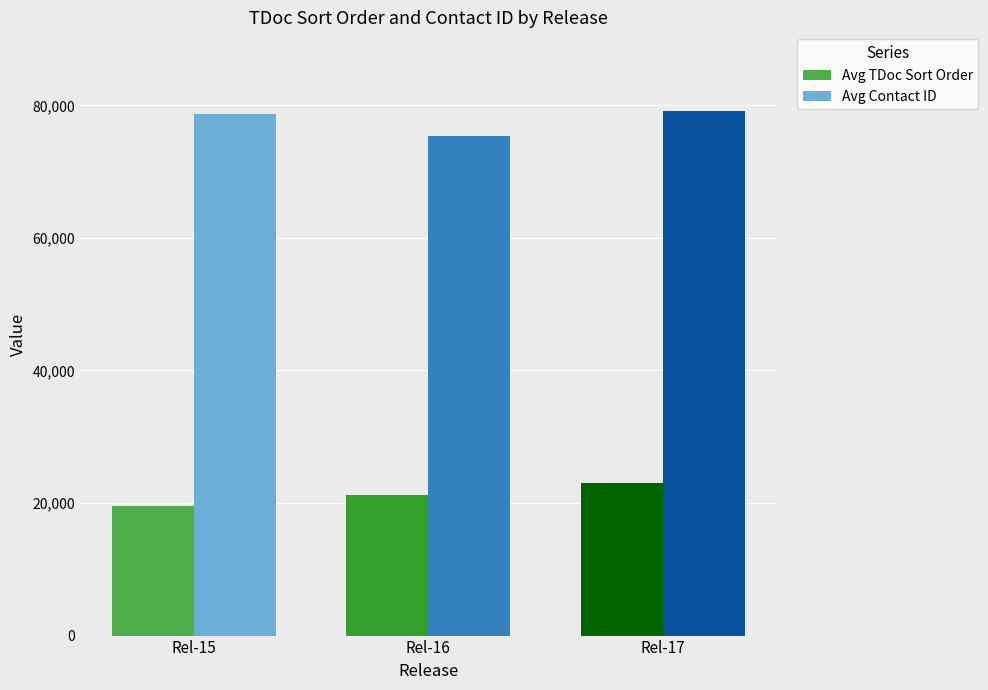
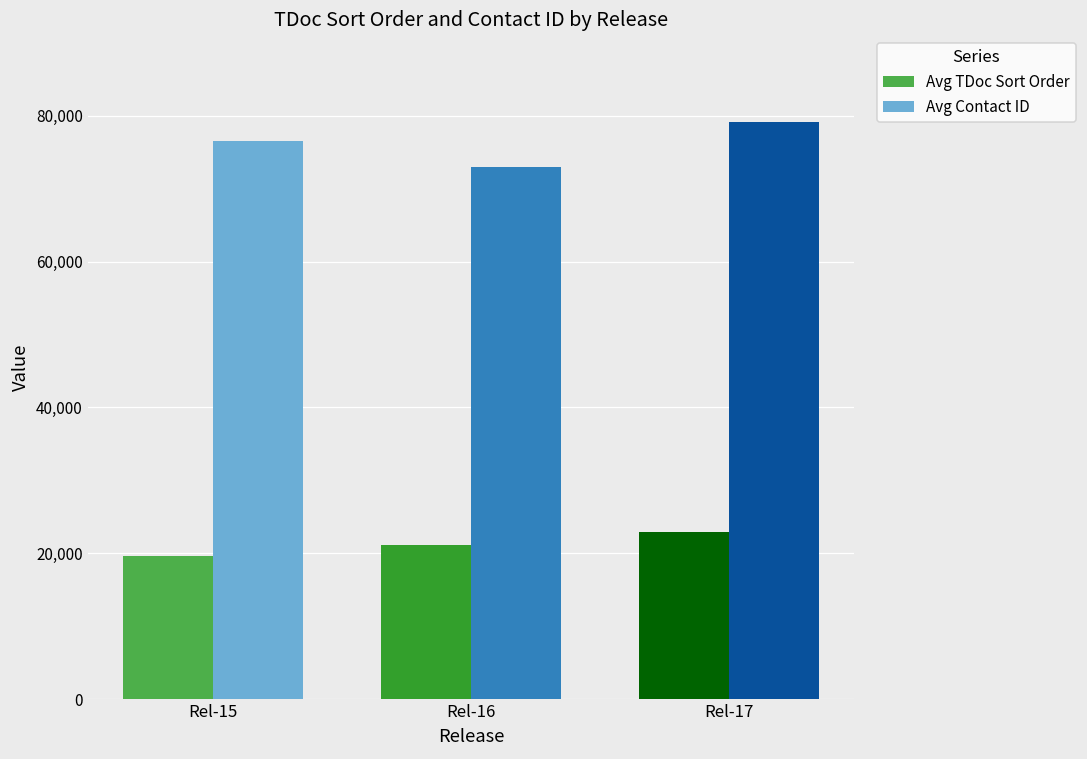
  {
    "Avg TDoc Sort Order": {
      "Rel-15": "20,000",
      "Rel-16": "21,000",
      "Rel-17": "23,000"
    },
    "Avg Contact ID": {
-     "Rel-15": "79,000",
-     "Rel-16": "75,000",
+     "Rel-15": "77,000",
+     "Rel-16": "73,000",
      "Rel-17": "79,000"
    }
  }
